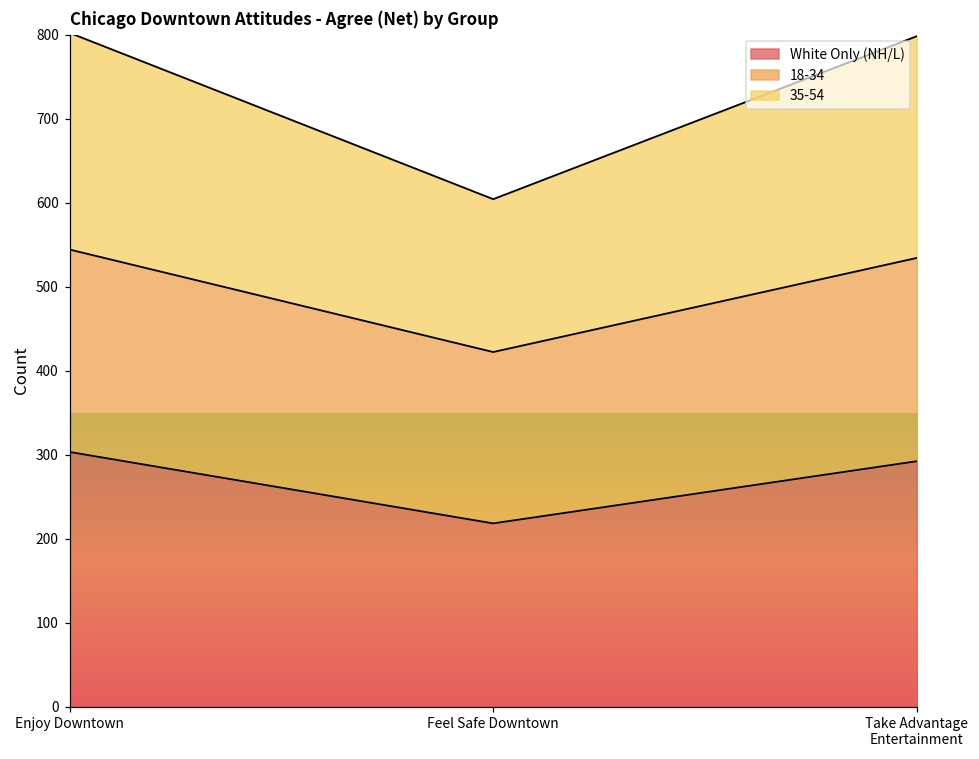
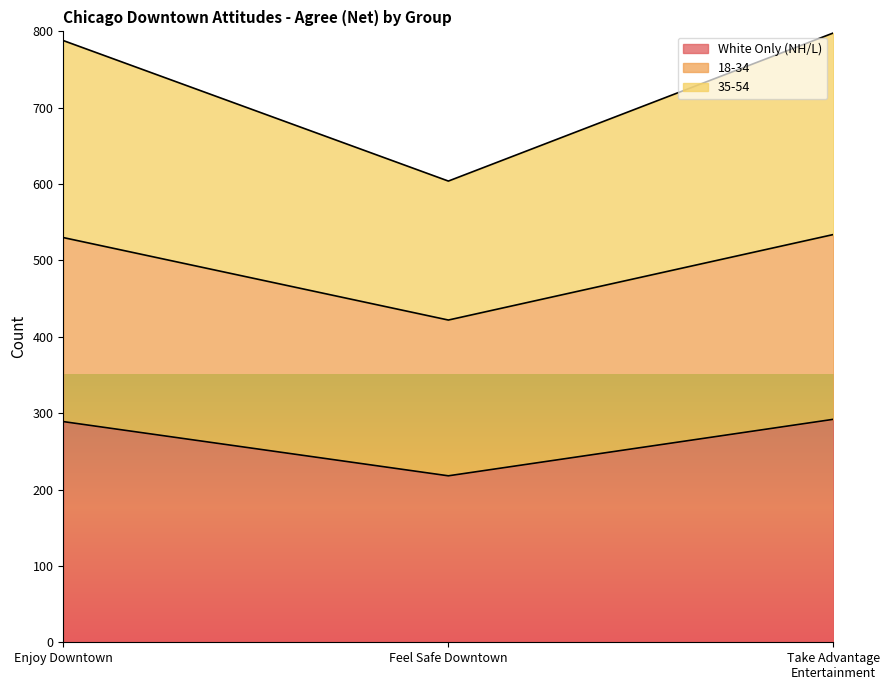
  {
    "White Only (NH/L)": {
-     "Enjoy Downtown": 300,
+     "Enjoy Downtown": 290,
      "Feel Safe Downtown": 220,
      "Take Advantage Entertainment": 290
    }
  }
